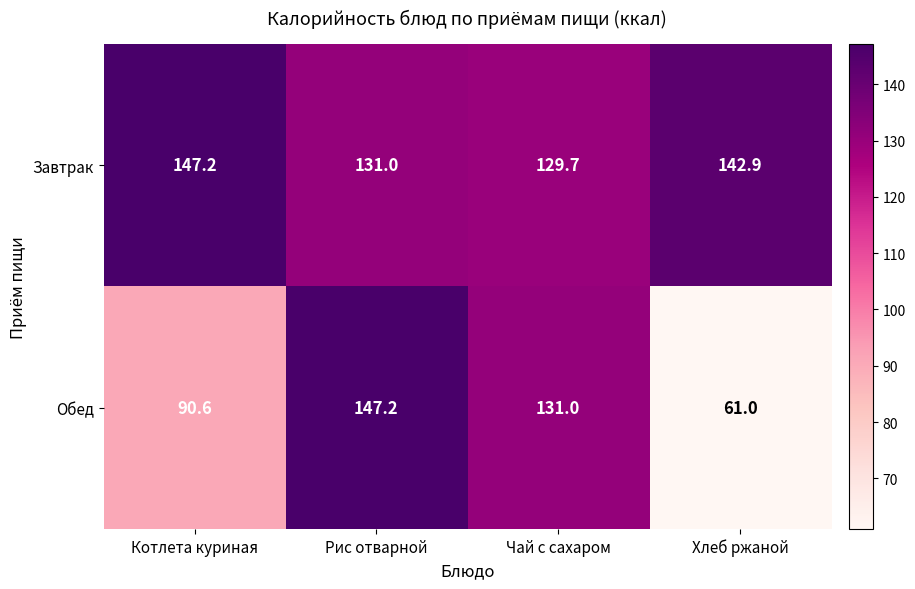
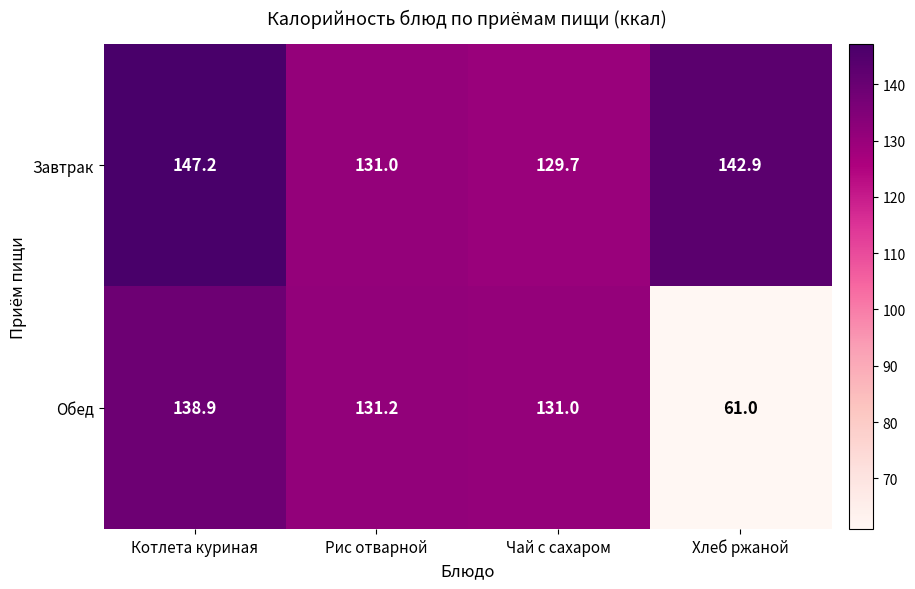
  {
    "Завтрак": {
      "Котлета куриная": 147.2,
      "Рис отварной": 131.0,
      "Чай с сахаром": 129.7,
      "Хлеб ржаной": 142.9
    },
    "Обед": {
-     "Котлета куриная": 90.6,
-     "Рис отварной": 147.2,
+     "Котлета куриная": 138.9,
+     "Рис отварной": 131.2,
      "Чай с сахаром": 131.0,
      "Хлеб ржаной": 61.0
    }
  }
